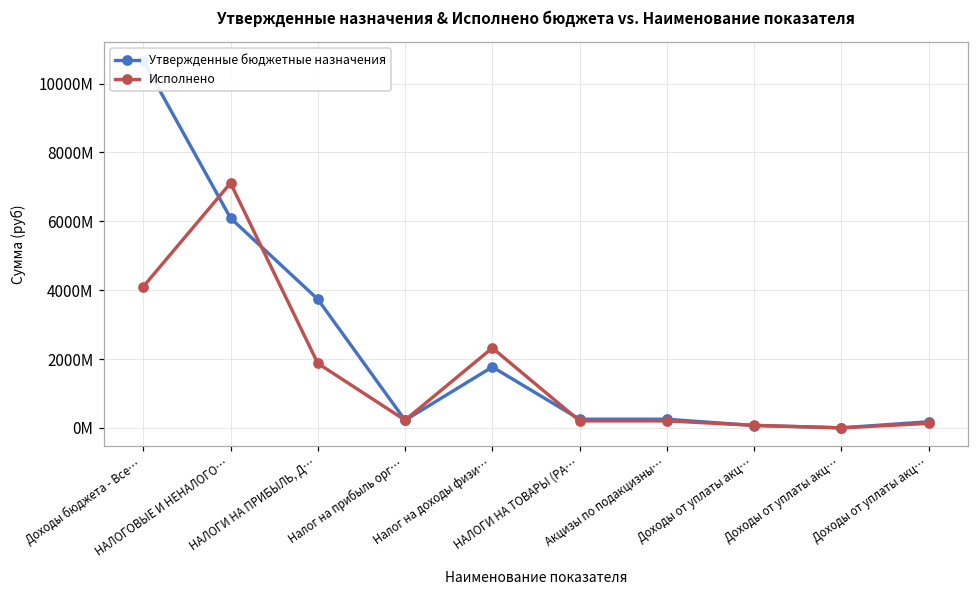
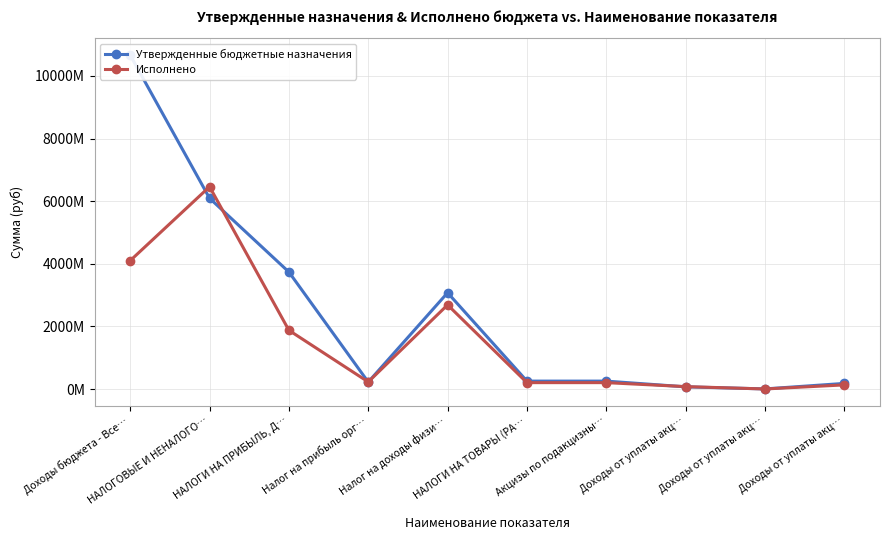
  {
    "Утвержденные бюджетные назначения": {
      "НАЛОГОВЫЕ И НЕНАЛОГО…": 6100000000,
      "НАЛОГИ НА ПРИБЫЛЬ, Д…": 3700000000,
-     "Налог на доходы физи…": 1800000000
+     "Налог на доходы физи…": 3100000000
    },
    "Исполнено": {
      "Доходы бюджета - Все…": 4100000000,
-     "НАЛОГОВЫЕ И НЕНАЛОГО…": 7100000000,
+     "НАЛОГОВЫЕ И НЕНАЛОГО…": 6500000000,
      "НАЛОГИ НА ПРИБЫЛЬ, Д…": 1900000000,
-     "Налог на доходы физи…": 2300000000
+     "Налог на доходы физи…": 2700000000
    }
  }
